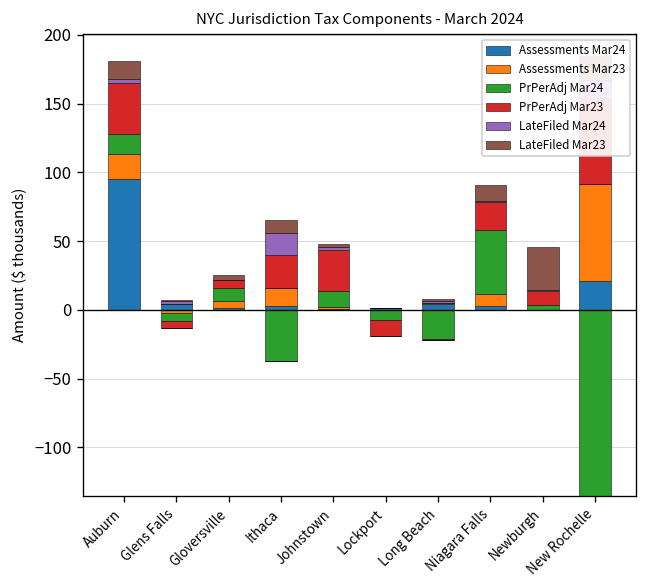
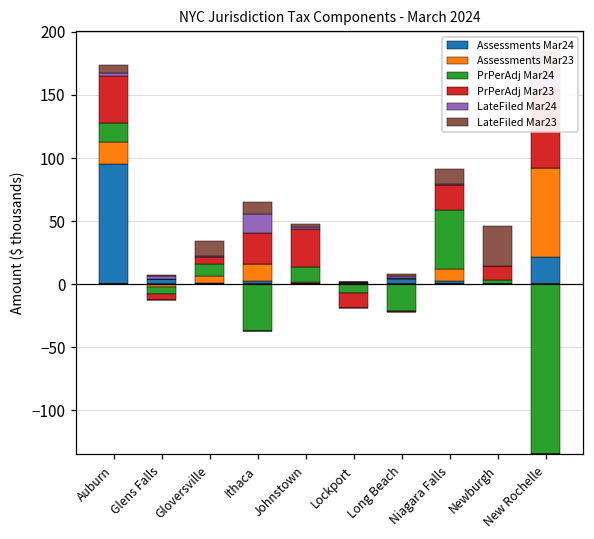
  {
    "LateFiled Mar24": {
      "Auburn": 3,
      "Glens Falls": 2,
      "Ithaca": 15
    },
    "LateFiled Mar23": {
-     "Auburn": 13,
-     "Gloversville": 4,
+     "Auburn": 6,
+     "Gloversville": 12,
      "Ithaca": 10,
      "Johnstown": 2,
      "Niagara Falls": 12,
      "Newburgh": 32
    }
  }
